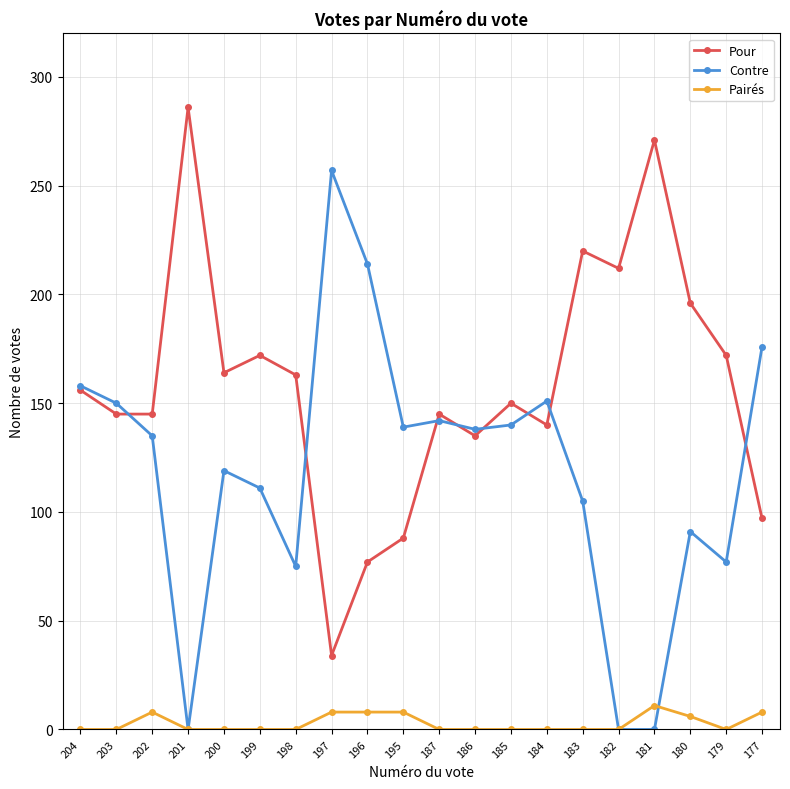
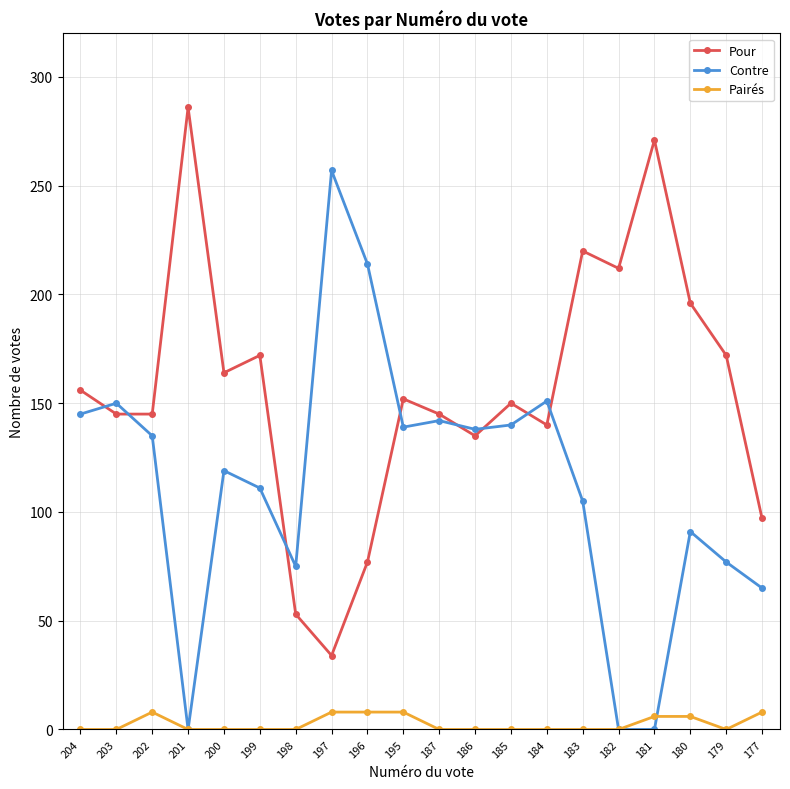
  {
    "Pour": {
      "204": 156,
      "203": 145,
      "202": 145,
      "201": 286,
      "200": 164,
      "199": 172,
-     "198": 163,
+     "198": 53,
      "197": 34,
      "196": 77,
-     "195": 88,
+     "195": 152,
      "187": 145,
      "186": 135,
      "185": 150,
      "184": 140,
      "183": 220,
      "182": 212,
      "181": 271,
      "180": 196,
      "179": 172,
      "177": 97
    },
    "Contre": {
-     "204": 158,
+     "204": 145,
      "203": 150,
      "202": 135,
      "200": 119,
      "199": 111,
      "198": 75,
      "197": 257,
      "196": 214,
      "195": 139,
      "187": 142,
      "186": 138,
      "185": 140,
      "184": 151,
      "183": 105,
      "181": 0,
      "180": 91,
      "179": 77,
-     "177": 176
+     "177": 65
    },
    "Pairés": {
      "204": 0,
      "203": 0,
      "202": 8,
      "200": 0,
      "199": 0,
      "198": 0,
      "197": 8,
      "196": 8,
      "195": 8,
      "187": 0,
      "186": 0,
      "185": 0,
      "184": 0,
      "183": 0,
-     "181": 11,
+     "181": 6,
      "180": 6,
      "179": 0,
      "177": 8
    }
  }
